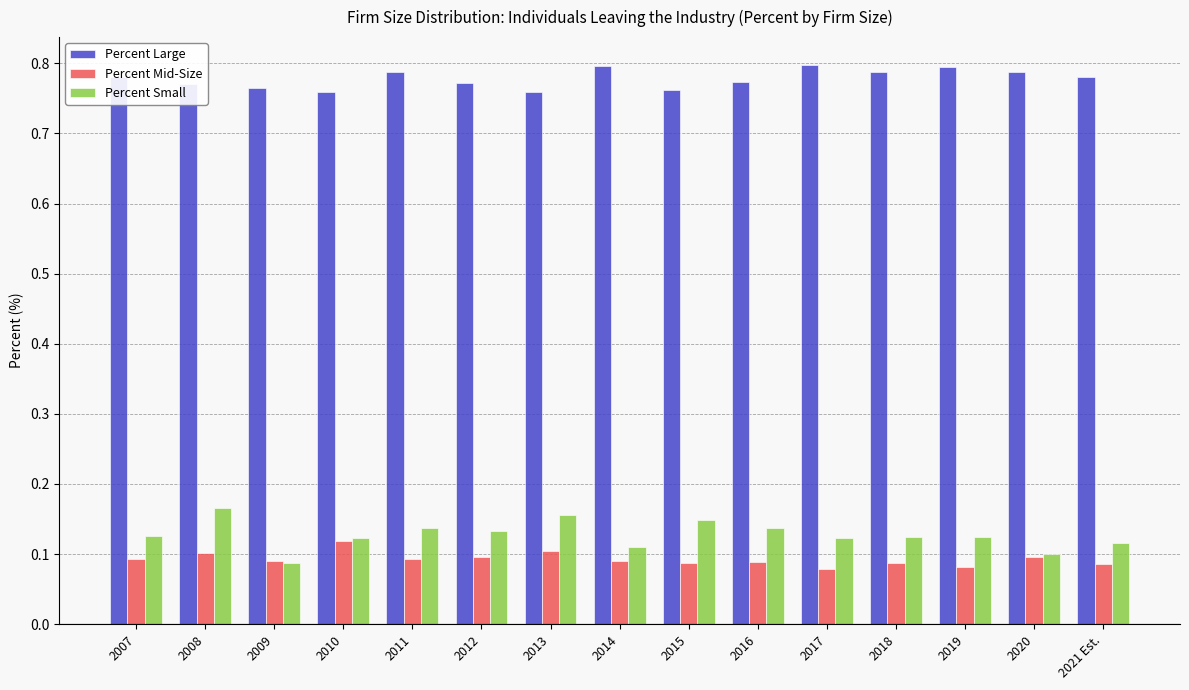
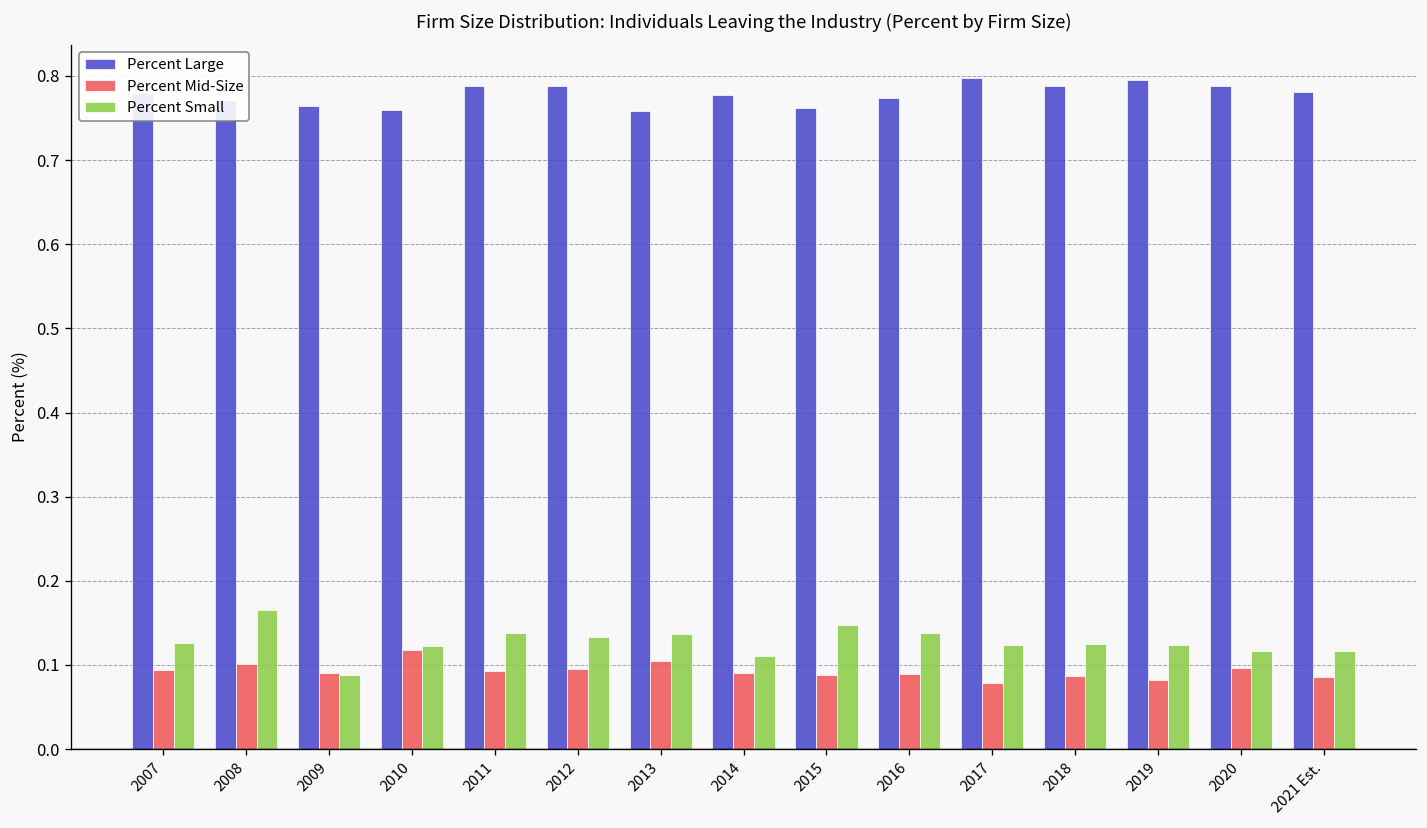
  {
    "Percent Large": {
      "2009": 0.76,
      "2010": 0.76,
      "2011": 0.79,
-     "2012": 0.77,
+     "2012": 0.79,
      "2013": 0.76,
-     "2014": 0.80,
+     "2014": 0.78,
      "2015": 0.76,
      "2016": 0.77,
      "2017": 0.80,
      "2018": 0.79,
      "2019": 0.79,
      "2020": 0.79,
      "2021 Est.": 0.78
    },
    "Percent Mid-Size": {
      "2007": 0.09,
      "2008": 0.10,
      "2009": 0.09,
      "2010": 0.12,
      "2011": 0.09,
      "2012": 0.10,
      "2013": 0.10,
      "2014": 0.09,
      "2015": 0.09,
      "2016": 0.09,
      "2017": 0.08,
      "2018": 0.09,
      "2019": 0.08,
      "2020": 0.10,
      "2021 Est.": 0.09
    },
    "Percent Small": {
      "2007": 0.13,
      "2008": 0.17,
      "2009": 0.09,
      "2010": 0.12,
      "2011": 0.14,
      "2012": 0.13,
-     "2013": 0.16,
+     "2013": 0.14,
      "2014": 0.11,
      "2015": 0.15,
      "2016": 0.14,
      "2017": 0.12,
      "2018": 0.12,
      "2019": 0.12,
-     "2020": 0.10,
+     "2020": 0.12,
      "2021 Est.": 0.12
    }
  }
